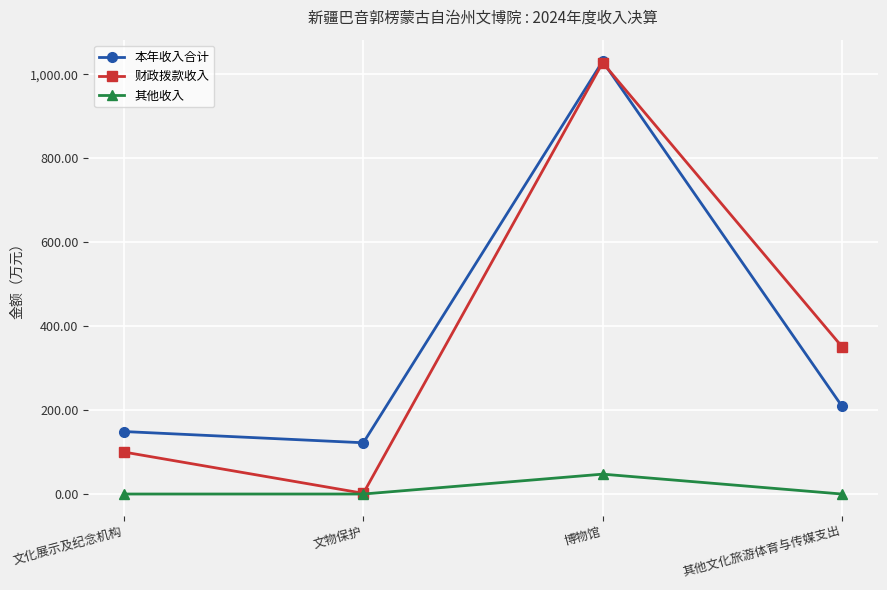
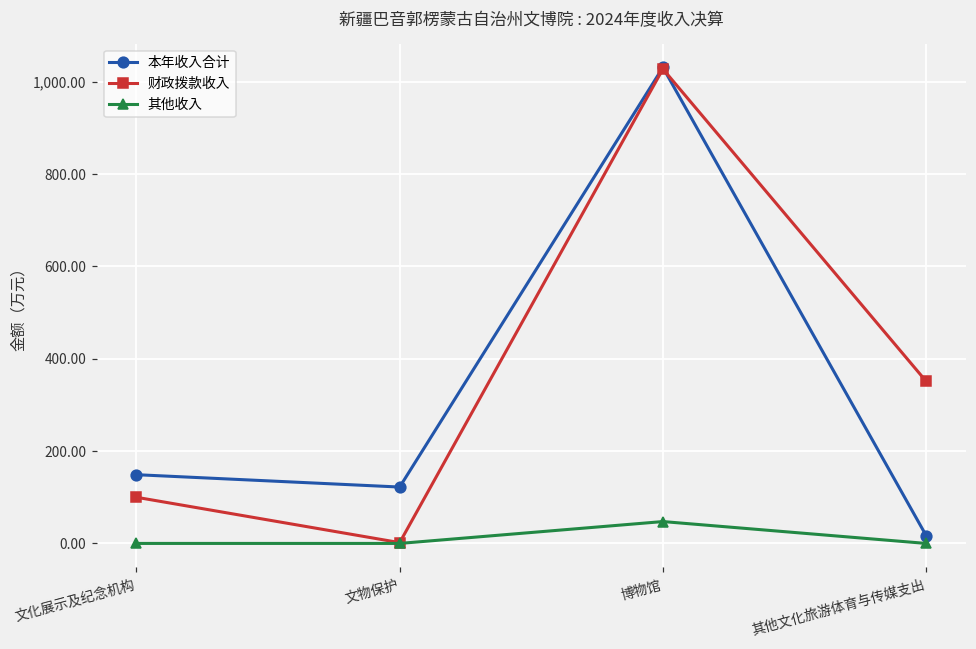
  {
    "本年收入合计": {
      "文化展示及纪念机构": 150,
      "文物保护": 120,
-     "其他文化旅游体育与传媒支出": 210
+     "其他文化旅游体育与传媒支出": 20
    },
    "财政拨款收入": {
      "文化展示及纪念机构": 100,
      "其他文化旅游体育与传媒支出": 350
    },
    "其他收入": {
      "文化展示及纪念机构": 0,
      "博物馆": 50,
      "其他文化旅游体育与传媒支出": 0
    }
  }
